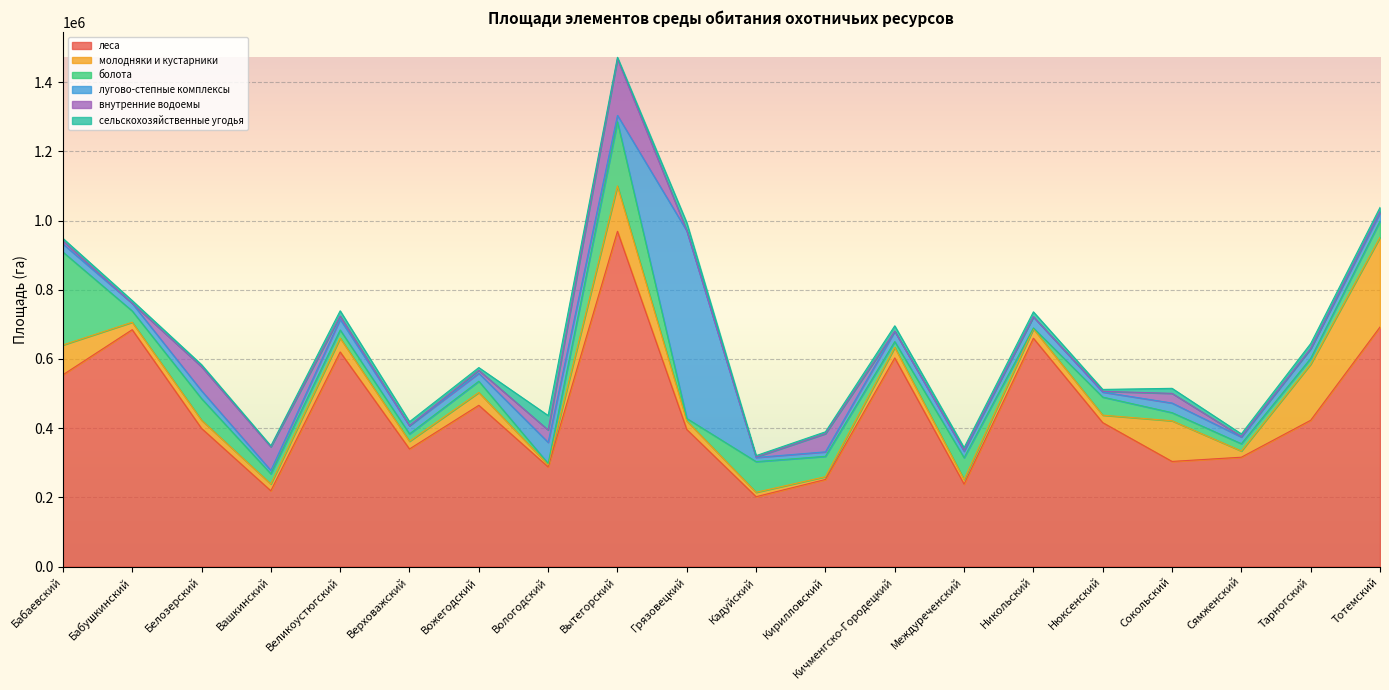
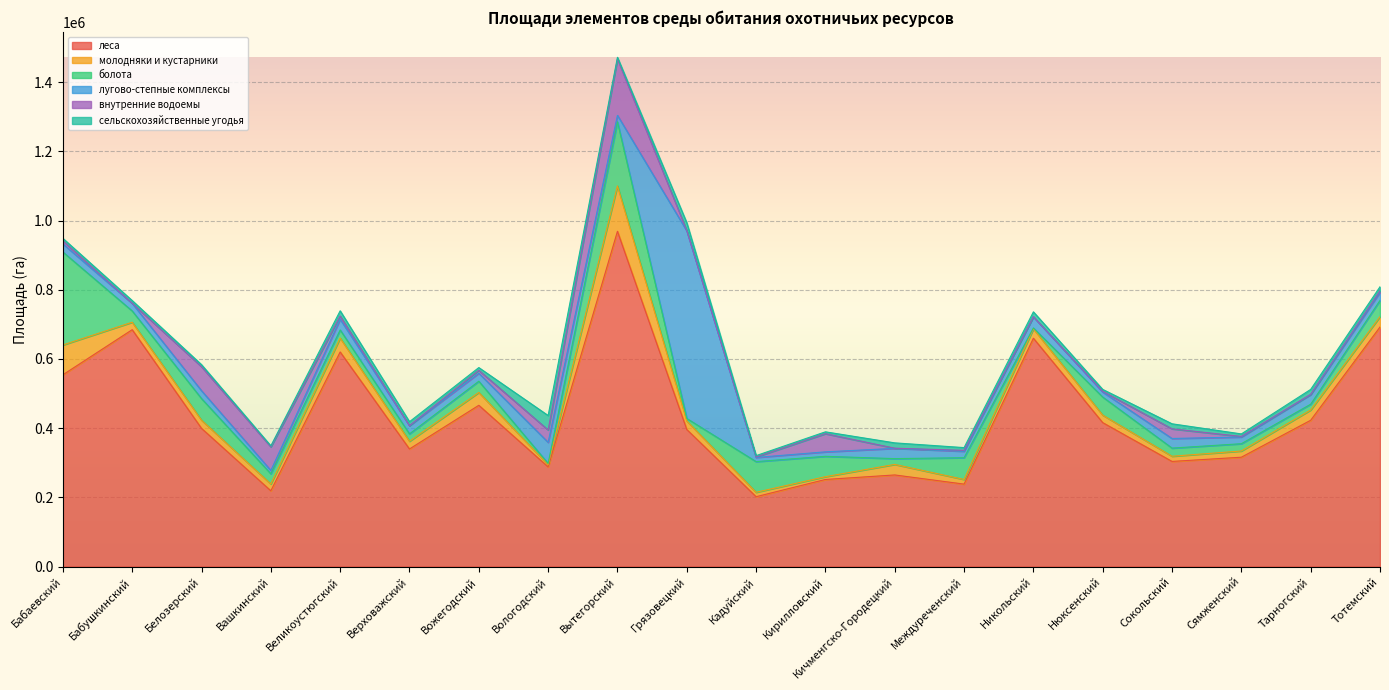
  {
    "леса": {
      "Бабаевский": 550000,
      "Бабушкинский": 680000,
      "Белозерский": 400000,
      "Вашкинский": 220000,
      "Великоустюгский": 620000,
      "Верховажский": 340000,
      "Вожегодский": 470000,
      "Вытегорский": 970000,
      "Грязовецкий": 400000,
      "Кадуйский": 200000,
      "Кирилловский": 250000,
-     "Кичменгско-Городецкий": 600000,
+     "Кичменгско-Городецкий": 260000,
      "Междуреченский": 240000,
      "Никольский": 660000,
      "Нюксенский": 420000,
      "Сокольский": 300000,
      "Сямженский": 320000,
      "Тарногский": 420000,
      "Тотемский": 690000
    },
    "молодняки и кустарники": {
      "Бабаевский": 90000,
      "Бабушкинский": 20000,
      "Белозерский": 20000,
      "Вашкинский": 20000,
      "Великоустюгский": 40000,
      "Верховажский": 20000,
      "Вожегодский": 40000,
      "Вытегорский": 130000,
      "Кадуйский": 10000,
      "Кирилловский": 10000,
      "Кичменгско-Городецкий": 30000,
      "Междуреченский": 10000,
      "Нюксенский": 20000,
-     "Сокольский": 120000,
+     "Сокольский": 10000,
      "Сямженский": 20000,
-     "Тарногский": 160000,
-     "Тотемский": 260000
+     "Тарногский": 30000,
+     "Тотемский": 30000
    },
    "лугово-степные комплексы": {
      "Бабаевский": 20000,
      "Белозерский": 20000,
      "Вашкинский": 10000,
      "Великоустюгский": 30000,
      "Вожегодский": 20000,
      "Вологодский": 60000,
      "Вытегорский": 20000,
      "Кирилловский": 10000,
      "Сокольский": 30000
    },
    "внутренние водоемы": {
      "Бабаевский": 10000,
      "Великоустюгский": 10000,
      "Вожегодский": 10000,
      "Вологодский": 40000,
      "Сокольский": 30000
    }
  }
